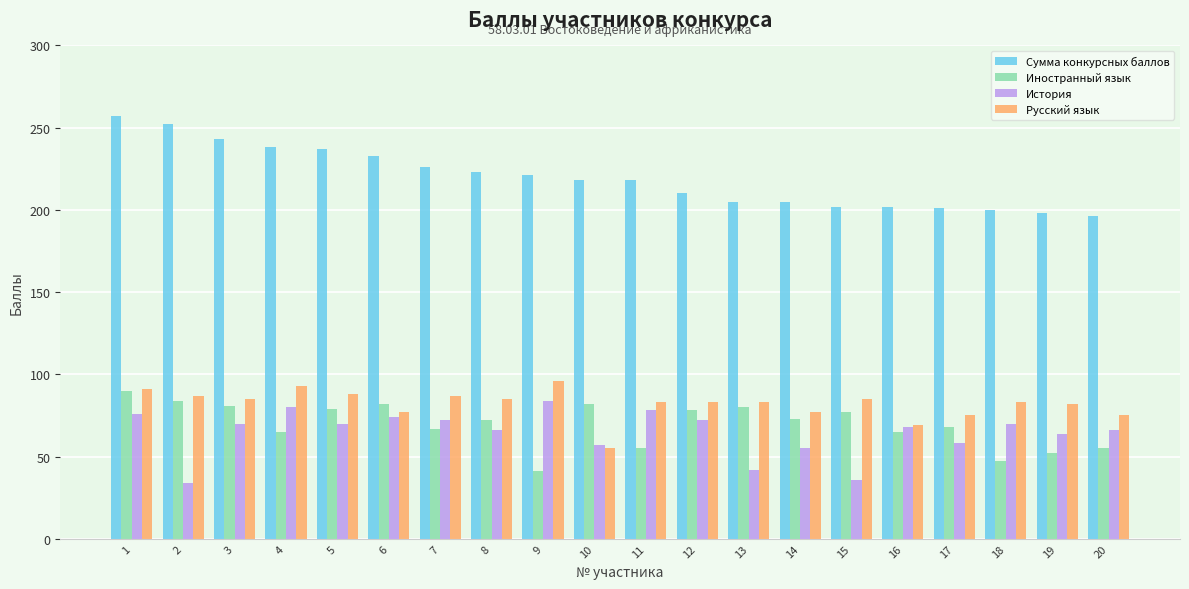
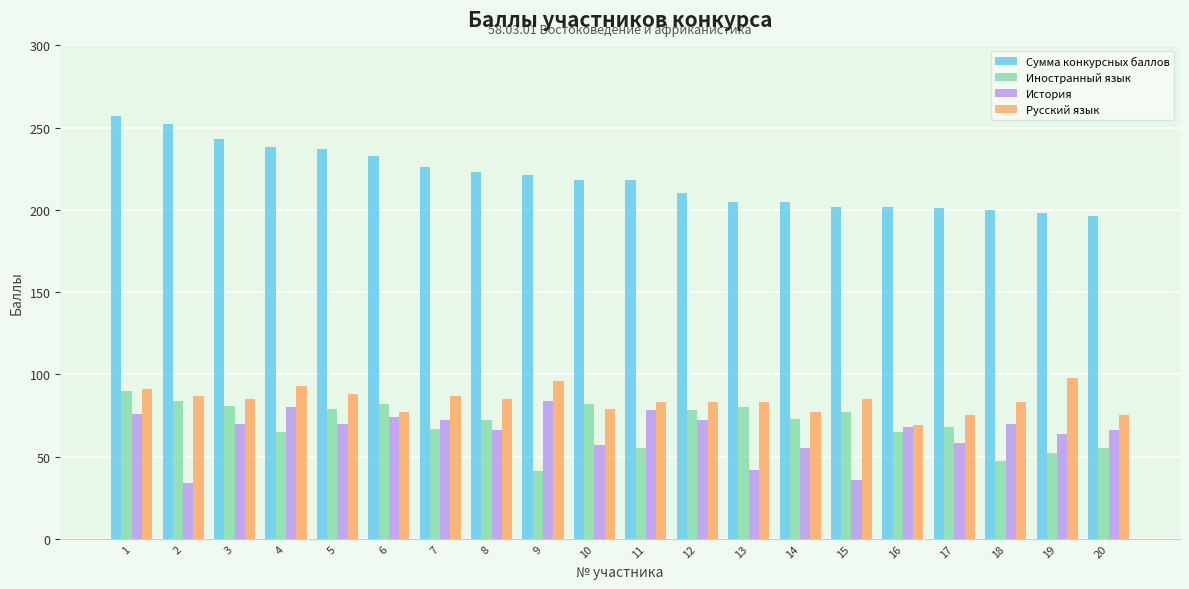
  {
    "Сумма конкурсных баллов": {
      "1": 257,
      "2": 252,
      "3": 243,
      "4": 238,
      "5": 237,
      "6": 233,
      "7": 226,
      "8": 223,
      "9": 221,
      "10": 218,
      "11": 218,
      "12": 210,
      "13": 205,
      "14": 205,
      "15": 202,
      "16": 202,
      "17": 201,
      "18": 200,
      "19": 198,
      "20": 196
    },
    "Иностранный язык": {
      "1": 90,
      "2": 84,
      "3": 81,
      "4": 65,
      "5": 79,
      "6": 82,
      "7": 67,
      "8": 72,
      "9": 41,
      "10": 82,
      "11": 55,
      "12": 78,
      "13": 80,
      "14": 73,
      "15": 77,
      "16": 65,
      "17": 68,
      "18": 47,
      "19": 52,
      "20": 55
    },
    "История": {
      "1": 76,
      "2": 34,
      "3": 70,
      "4": 80,
      "5": 70,
      "6": 74,
      "7": 72,
      "8": 66,
      "9": 84,
      "10": 57,
      "11": 78,
      "12": 72,
      "13": 42,
      "14": 55,
      "15": 36,
      "16": 68,
      "17": 58,
      "18": 70,
      "19": 64,
      "20": 66
    },
    "Русский язык": {
      "1": 91,
      "2": 87,
      "3": 85,
      "4": 93,
      "5": 88,
      "6": 77,
      "7": 87,
      "8": 85,
      "9": 96,
-     "10": 55,
+     "10": 79,
      "11": 83,
      "12": 83,
      "13": 83,
      "14": 77,
      "15": 85,
      "16": 69,
      "17": 75,
      "18": 83,
-     "19": 82,
+     "19": 98,
      "20": 75
    }
  }
